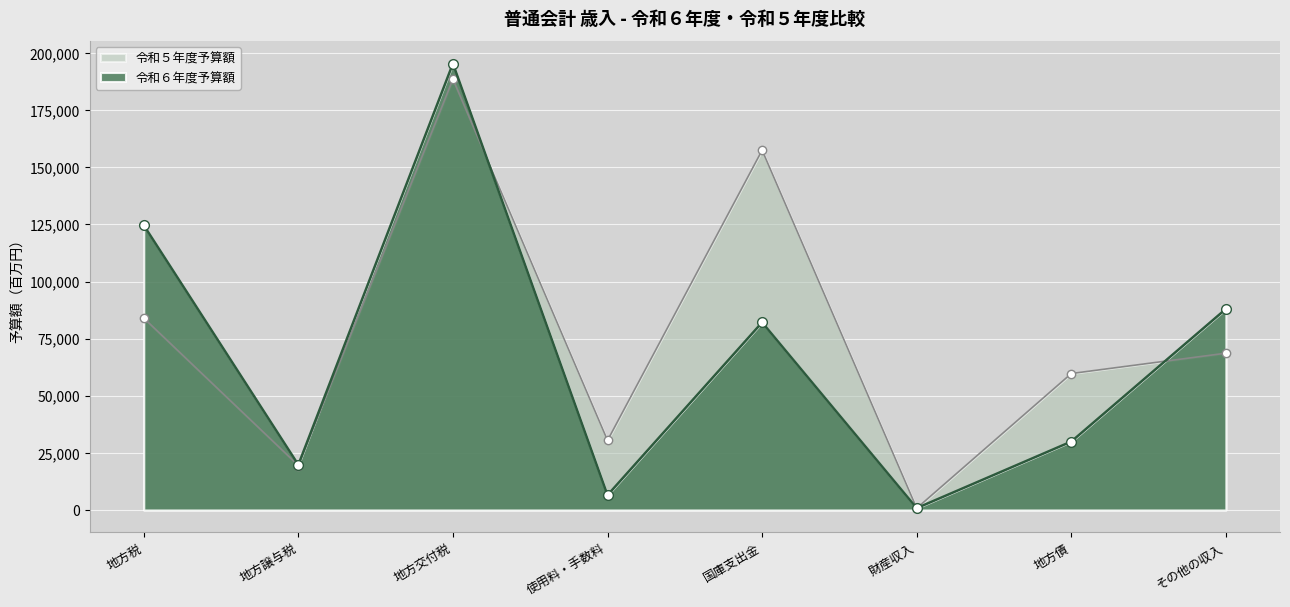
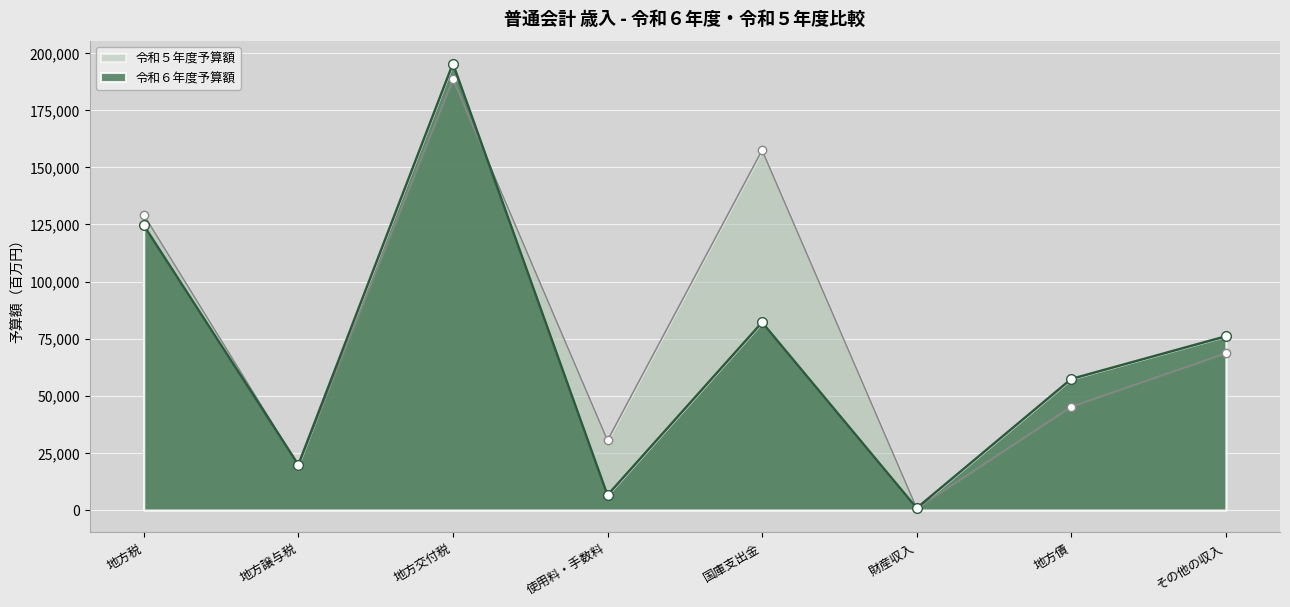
  {
    "令和５年度予算額": {
-     "地方税": "84,000",
+     "地方税": "129,000",
      "地方交付税": "189,000",
      "使用料・手数料": "30,000",
      "国庫支出金": "157,000",
-     "地方債": "60,000",
+     "地方債": "45,000",
      "その他の収入": "69,000"
    },
    "令和６年度予算額": {
      "地方税": "125,000",
      "地方交付税": "195,000",
      "使用料・手数料": "7,000",
      "国庫支出金": "82,000",
-     "地方債": "30,000",
-     "その他の収入": "88,000"
+     "地方債": "57,000",
+     "その他の収入": "76,000"
    }
  }
